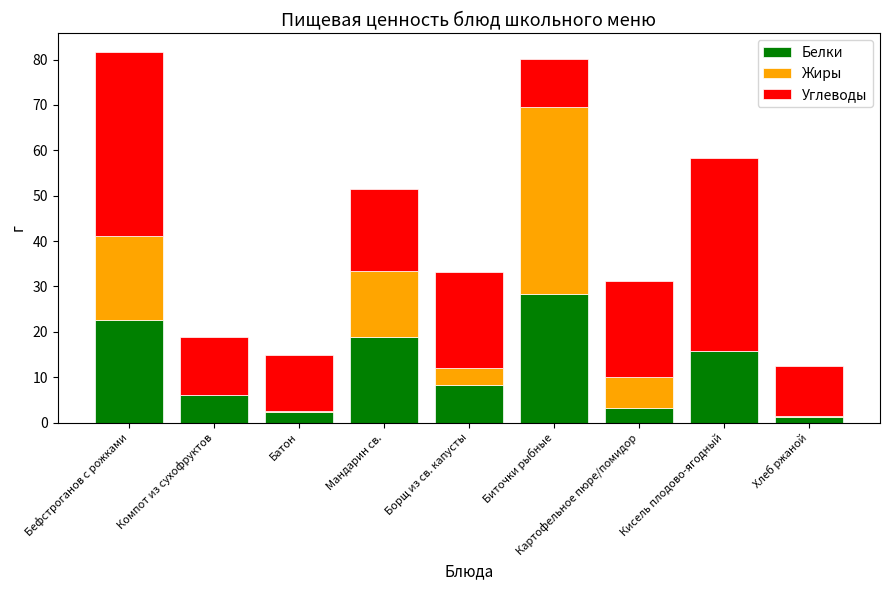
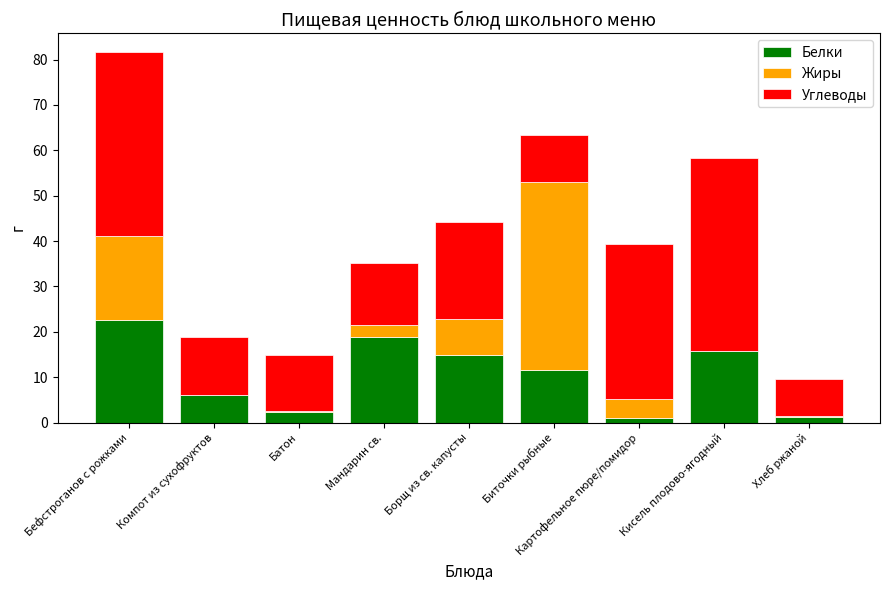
  {
    "Белки": {
      "Бефстроганов с рожками": 23,
      "Компот из сухофруктов": 6,
      "Батон": 2,
      "Мандарин св.": 19,
-     "Борщ из св. капусты": 8,
-     "Биточки рыбные": 28,
-     "Картофельное пюре/помидор": 3,
+     "Борщ из св. капусты": 15,
+     "Биточки рыбные": 12,
+     "Картофельное пюре/помидор": 1,
      "Кисель плодово-ягодный": 16,
      "Хлеб ржаной": 1
    },
    "Жиры": {
      "Бефстроганов с рожками": 19,
      "Компот из сухофруктов": 0,
-     "Мандарин св.": 15,
-     "Борщ из св. капусты": 4,
+     "Мандарин св.": 3,
+     "Борщ из св. капусты": 8,
      "Биточки рыбные": 41,
-     "Картофельное пюре/помидор": 7,
+     "Картофельное пюре/помидор": 4,
      "Кисель плодово-ягодный": 0
    },
    "Углеводы": {
      "Бефстроганов с рожками": 41,
      "Компот из сухофруктов": 13,
      "Батон": 12,
-     "Мандарин св.": 18,
+     "Мандарин св.": 14,
      "Борщ из св. капусты": 21,
      "Биточки рыбные": 10,
-     "Картофельное пюре/помидор": 21,
+     "Картофельное пюре/помидор": 34,
      "Кисель плодово-ягодный": 43,
-     "Хлеб ржаной": 11
+     "Хлеб ржаной": 8
    }
  }
